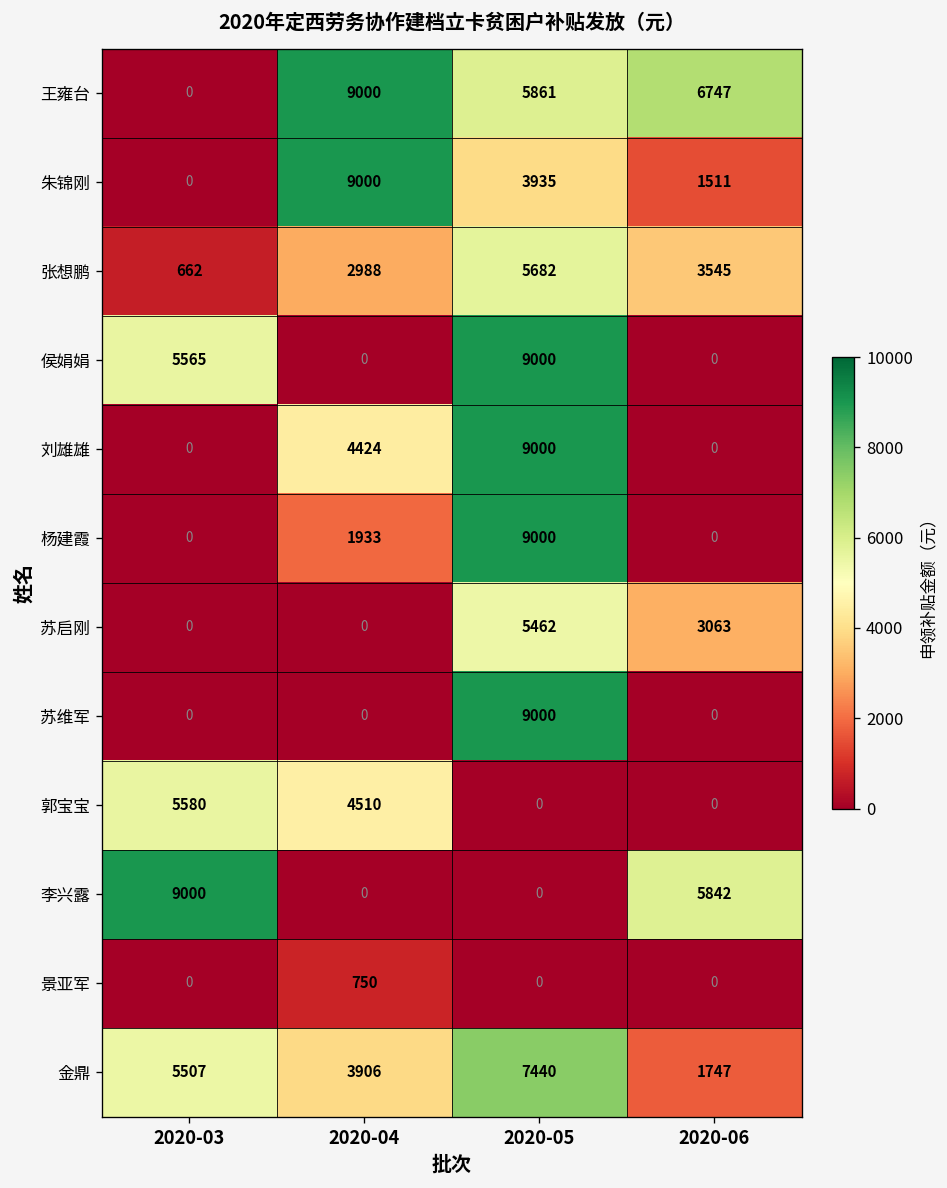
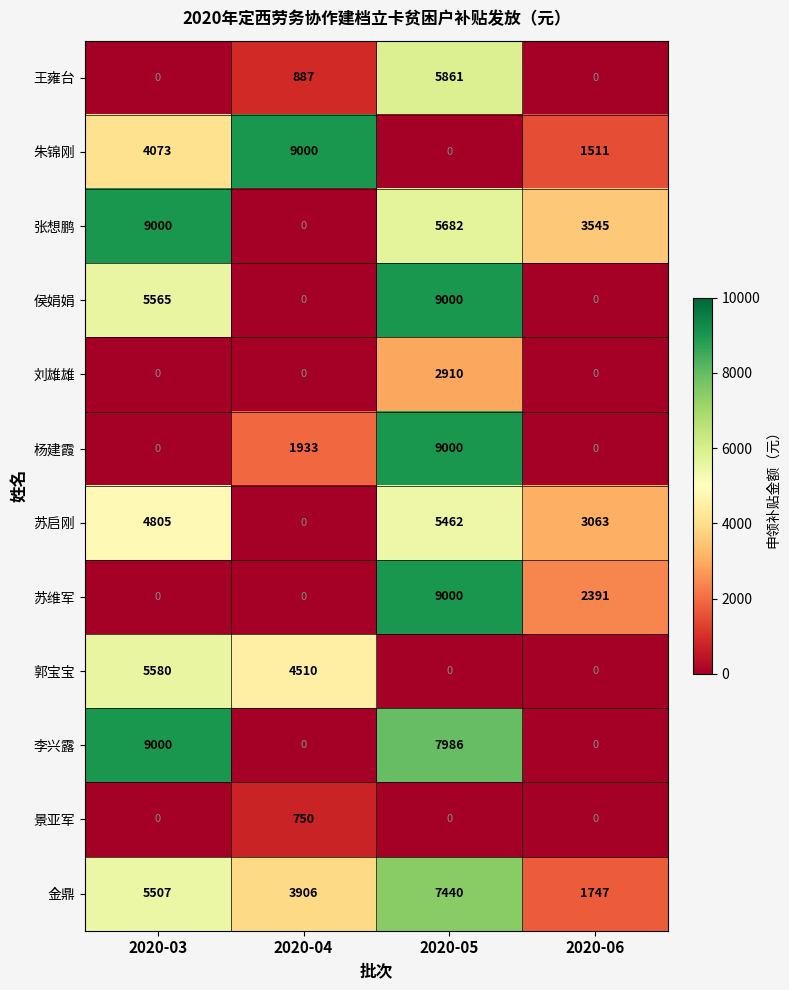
  {
    "王雍台": {
      "2020-03": 0,
-     "2020-04": 9000,
+     "2020-04": 887,
      "2020-05": 5861,
-     "2020-06": 6747
+     "2020-06": 0
    },
    "朱锦刚": {
-     "2020-03": 0,
+     "2020-03": 4073,
      "2020-04": 9000,
-     "2020-05": 3935,
+     "2020-05": 0,
      "2020-06": 1511
    },
    "张想鹏": {
-     "2020-03": 662,
-     "2020-04": 2988,
+     "2020-03": 9000,
+     "2020-04": 0,
      "2020-05": 5682,
      "2020-06": 3545
    },
    "侯娟娟": {
      "2020-03": 5565,
      "2020-04": 0,
      "2020-05": 9000,
      "2020-06": 0
    },
    "刘雄雄": {
      "2020-03": 0,
-     "2020-04": 4424,
-     "2020-05": 9000,
+     "2020-04": 0,
+     "2020-05": 2910,
      "2020-06": 0
    },
    "杨建霞": {
      "2020-03": 0,
      "2020-04": 1933,
      "2020-05": 9000,
      "2020-06": 0
    },
    "苏启刚": {
-     "2020-03": 0,
+     "2020-03": 4805,
      "2020-04": 0,
      "2020-05": 5462,
      "2020-06": 3063
    },
    "苏维军": {
      "2020-03": 0,
      "2020-04": 0,
      "2020-05": 9000,
-     "2020-06": 0
+     "2020-06": 2391
    },
    "郭宝宝": {
      "2020-03": 5580,
      "2020-04": 4510,
      "2020-05": 0,
      "2020-06": 0
    },
    "李兴露": {
      "2020-03": 9000,
      "2020-04": 0,
-     "2020-05": 0,
-     "2020-06": 5842
+     "2020-05": 7986,
+     "2020-06": 0
    },
    "景亚军": {
      "2020-03": 0,
      "2020-04": 750,
      "2020-05": 0,
      "2020-06": 0
    },
    "金鼎": {
      "2020-03": 5507,
      "2020-04": 3906,
      "2020-05": 7440,
      "2020-06": 1747
    }
  }
